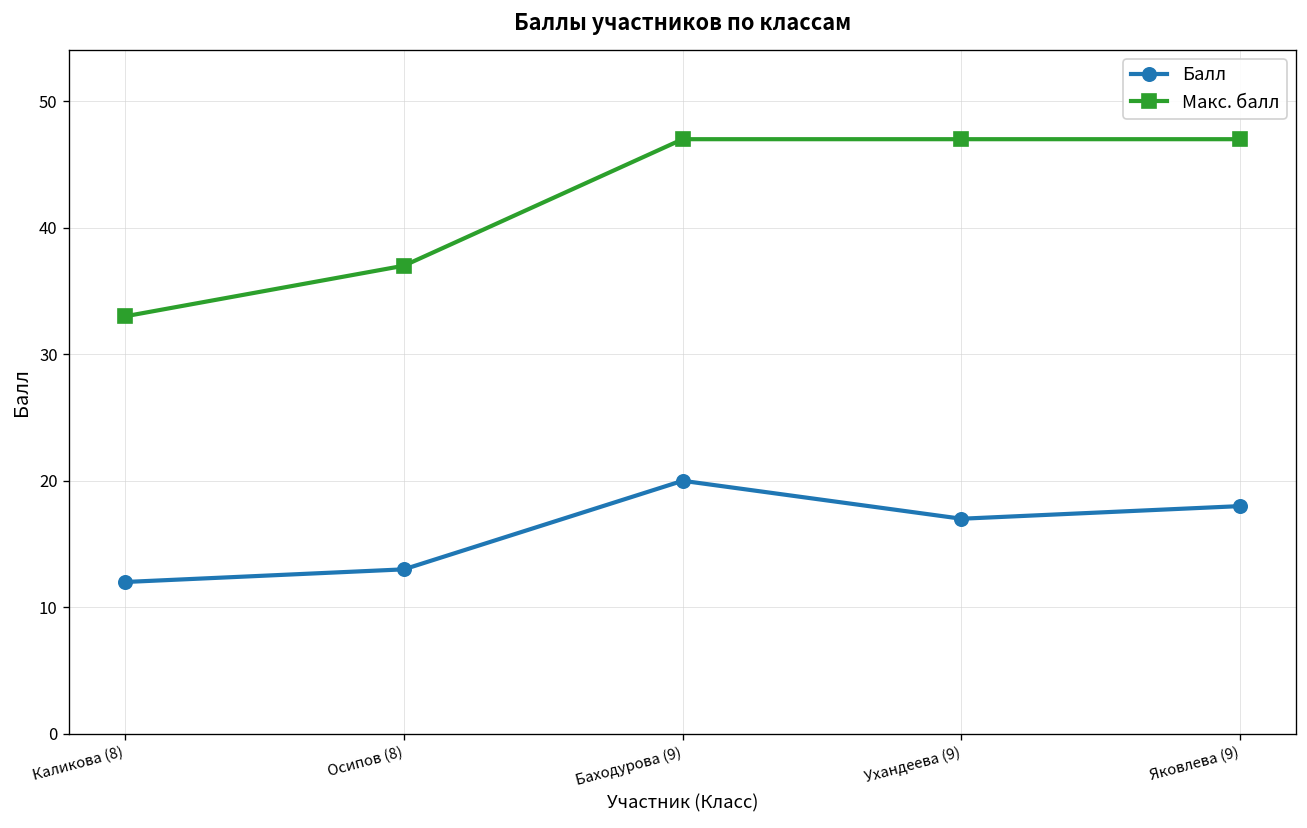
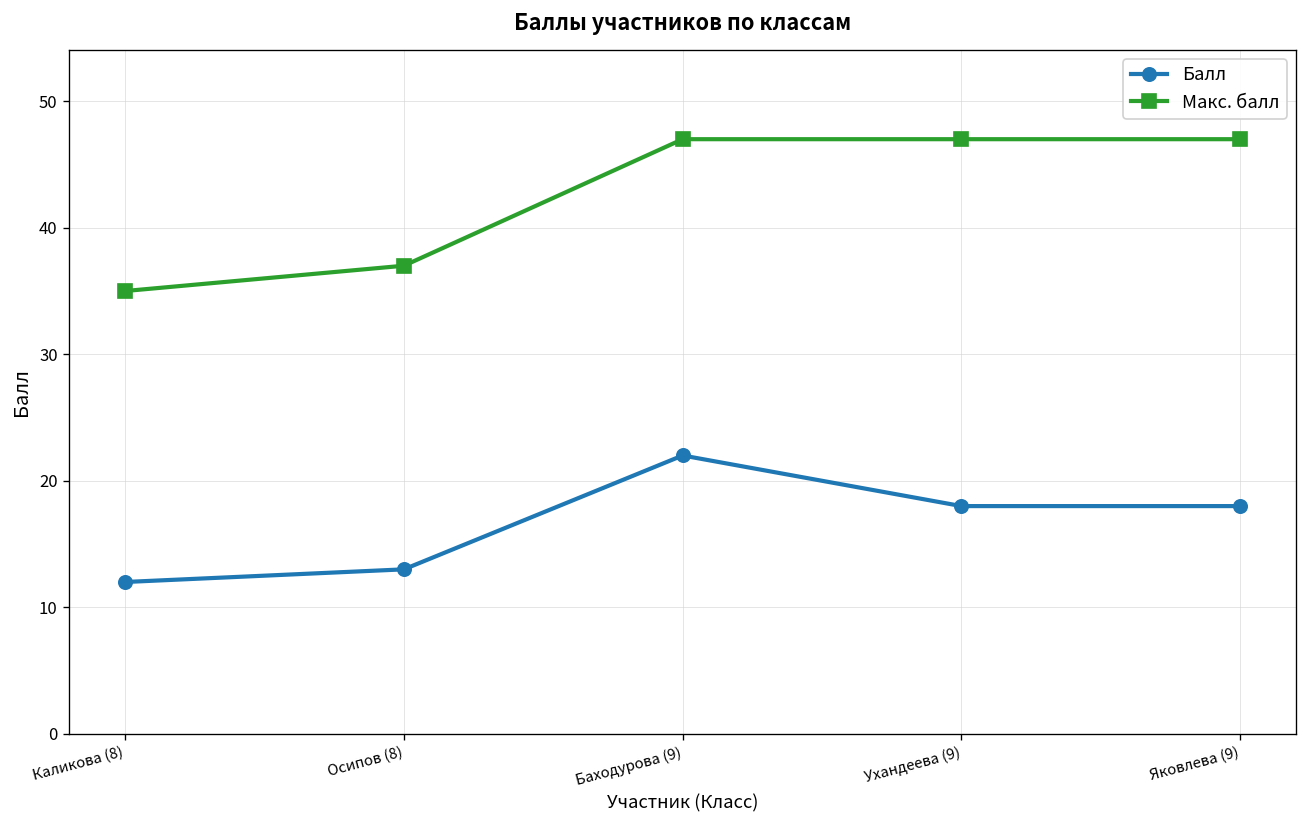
  {
    "Балл": {
      "Каликова (8)": 12,
      "Осипов (8)": 13,
-     "Баходурова (9)": 20,
-     "Ухандеева (9)": 17,
+     "Баходурова (9)": 22,
+     "Ухандеева (9)": 18,
      "Яковлева (9)": 18
    },
    "Макс. балл": {
-     "Каликова (8)": 33,
+     "Каликова (8)": 35,
      "Осипов (8)": 37,
      "Баходурова (9)": 47,
      "Ухандеева (9)": 47,
      "Яковлева (9)": 47
    }
  }
